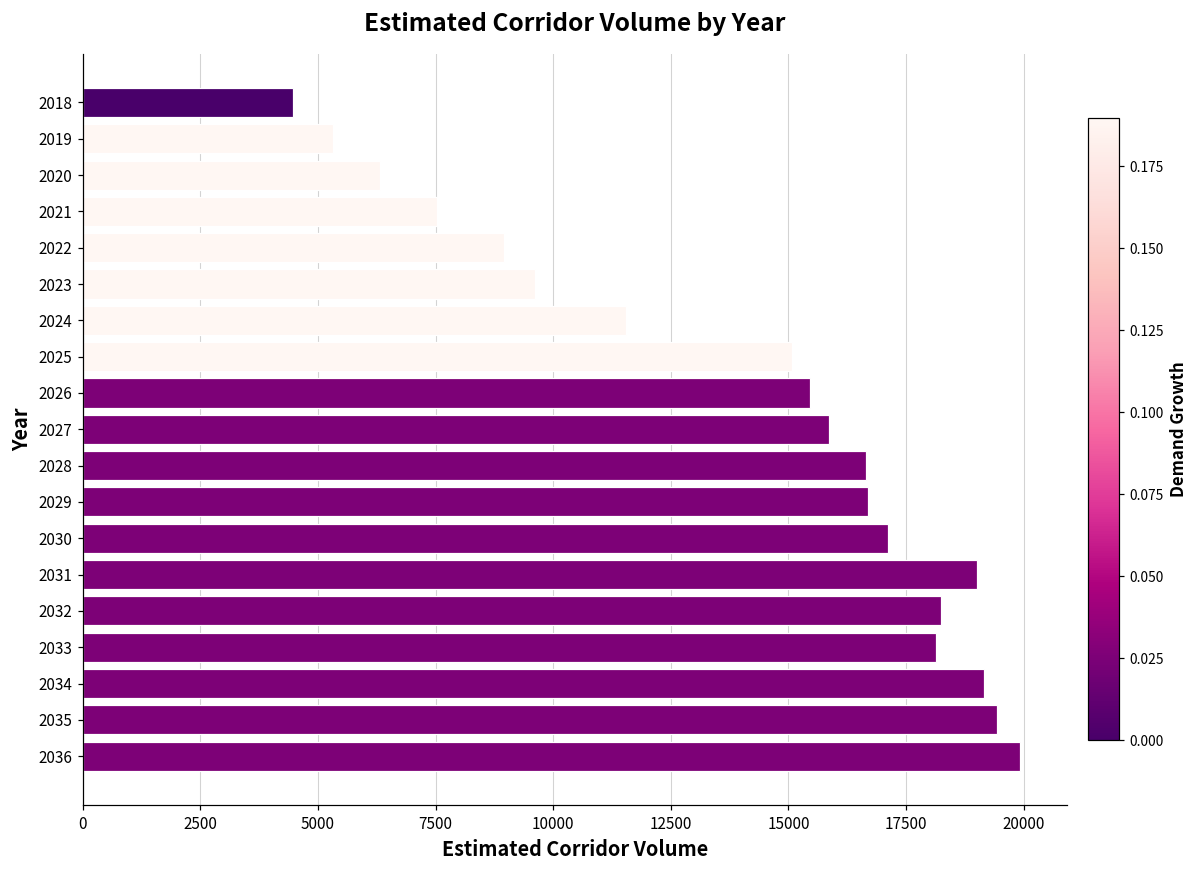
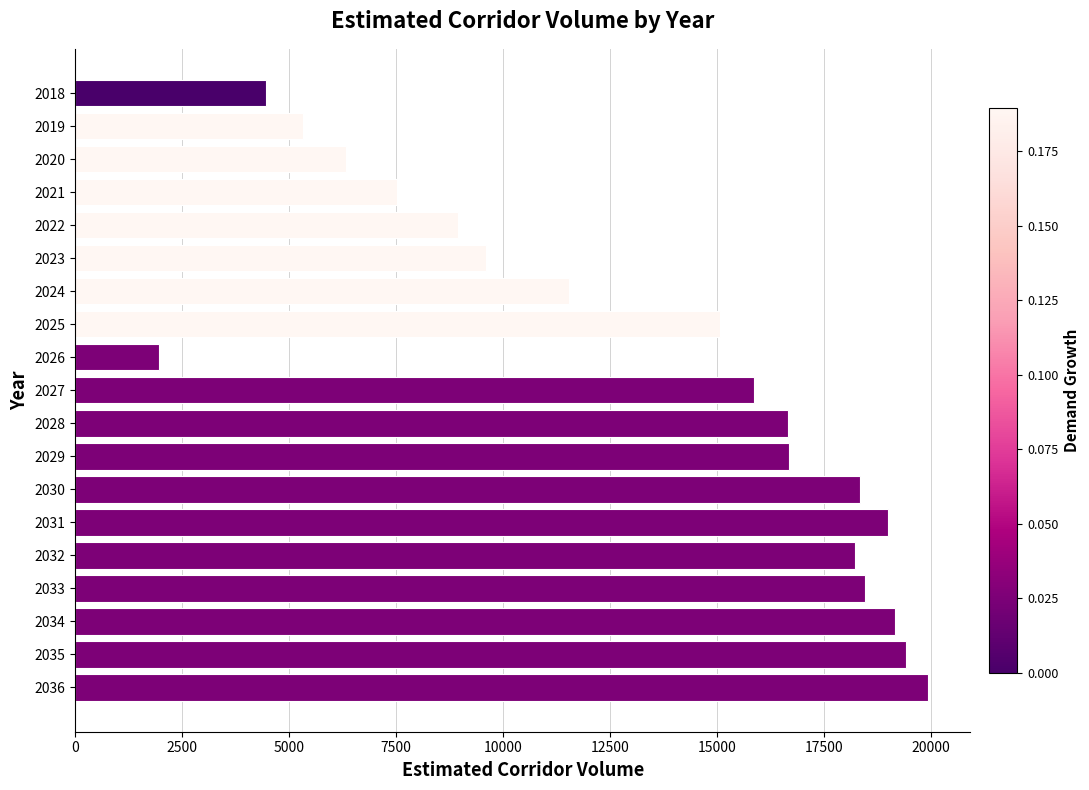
  {
    "2018": 4500,
    "2019": 5300,
    "2020": 6300,
    "2021": 7500,
    "2022": 9000,
    "2023": 9600,
    "2024": 11600,
    "2025": 15100,
-   "2026": 15500,
+   "2026": 2000,
    "2027": 15900,
    "2028": 16700,
    "2029": 16700,
-   "2030": 17100,
+   "2030": 18300,
    "2031": 19000,
    "2032": 18200,
-   "2033": 18100,
+   "2033": 18500,
    "2034": 19200,
    "2035": 19400,
    "2036": 19900
  }
